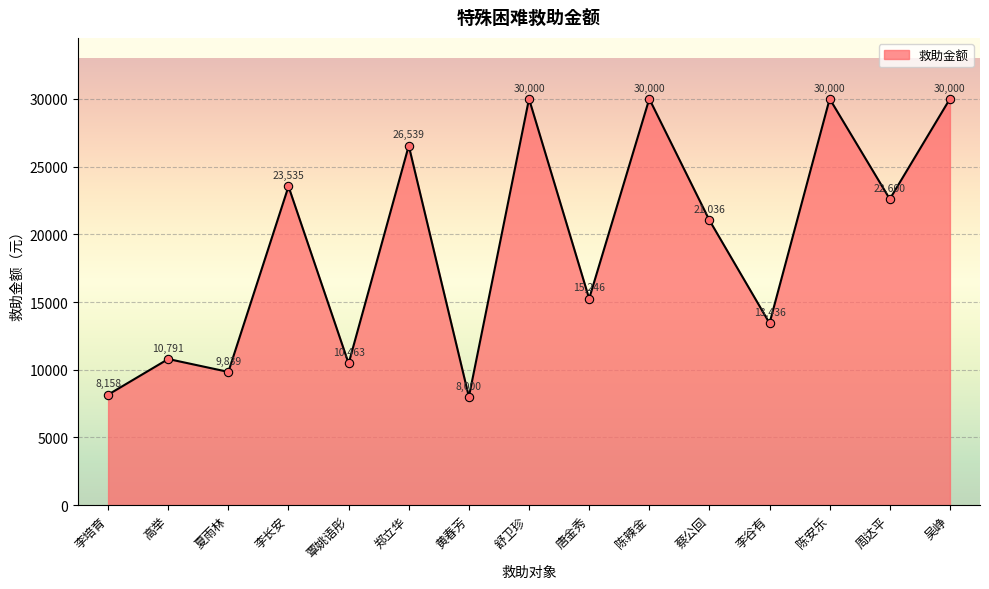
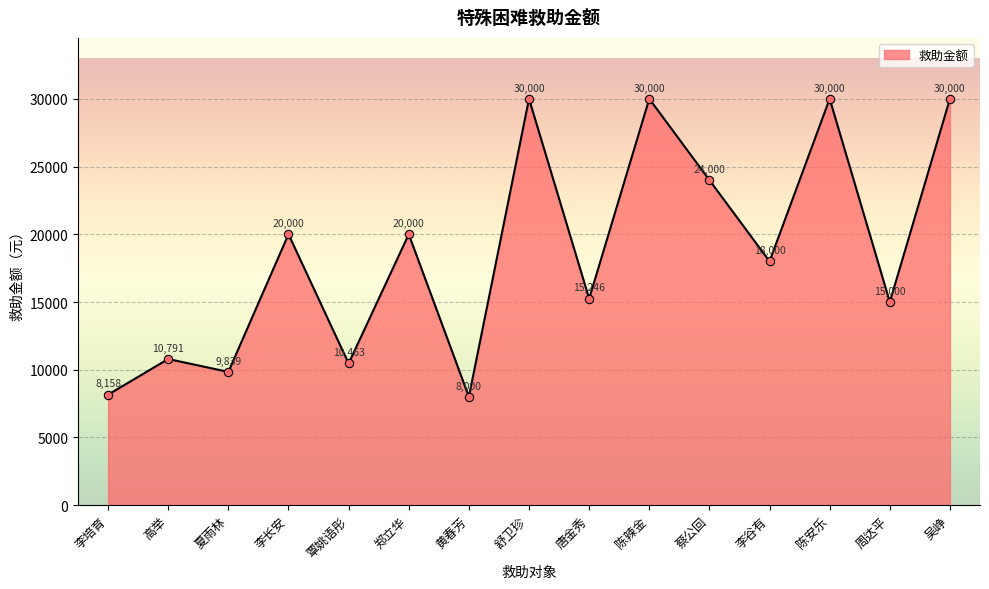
  {
    "李培育": "8,158",
    "高举": "10,791",
    "夏雨林": "9,839",
-   "李长安": "23,535",
+   "李长安": "20,000",
    "覃姚语彤": "10,463",
-   "郑立华": "26,539",
+   "郑立华": "20,000",
    "黄春芳": "8,000",
    "舒卫珍": "30,000",
    "唐金秀": "15,246",
    "陈辣金": "30,000",
-   "蔡公回": "21,036",
-   "李谷有": "13,436",
+   "蔡公回": "24,000",
+   "李谷有": "18,000",
    "陈安乐": "30,000",
-   "周达平": "22,600",
+   "周达平": "15,000",
    "吴峥": "30,000"
  }
